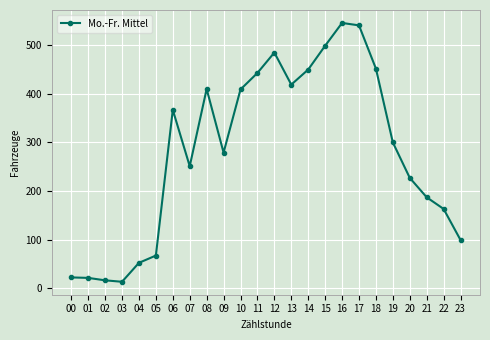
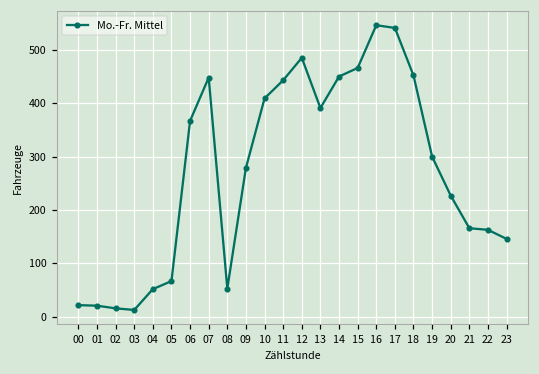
  {
    "00": 20,
    "01": 20,
    "02": 20,
    "03": 10,
    "04": 50,
    "05": 70,
    "06": 370,
-   "07": 250,
-   "08": 410,
+   "07": 450,
+   "08": 50,
    "09": 280,
    "10": 410,
    "11": 440,
    "12": 490,
-   "13": 420,
+   "13": 390,
    "14": 450,
-   "15": 500,
+   "15": 470,
    "16": 550,
    "17": 540,
    "18": 450,
    "19": 300,
    "20": 230,
-   "21": 190,
+   "21": 170,
    "22": 160,
-   "23": 100
+   "23": 150
  }
